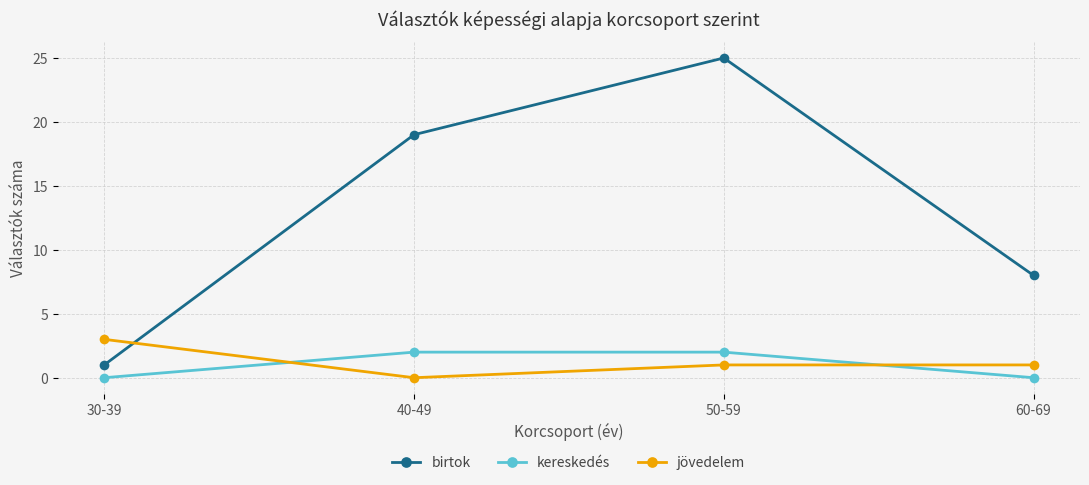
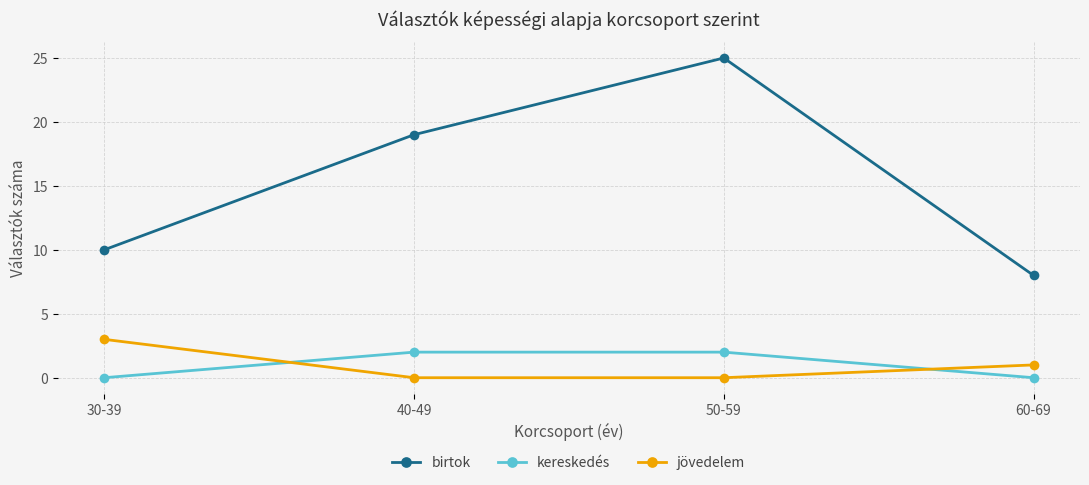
  {
    "birtok": {
-     "30-39": 1,
+     "30-39": 10,
      "40-49": 19,
      "50-59": 25,
      "60-69": 8
    },
    "kereskedés": {
      "30-39": 0,
      "40-49": 2,
      "50-59": 2,
      "60-69": 0
    },
    "jövedelem": {
      "30-39": 3,
      "40-49": 0,
-     "50-59": 1,
+     "50-59": 0,
      "60-69": 1
    }
  }
